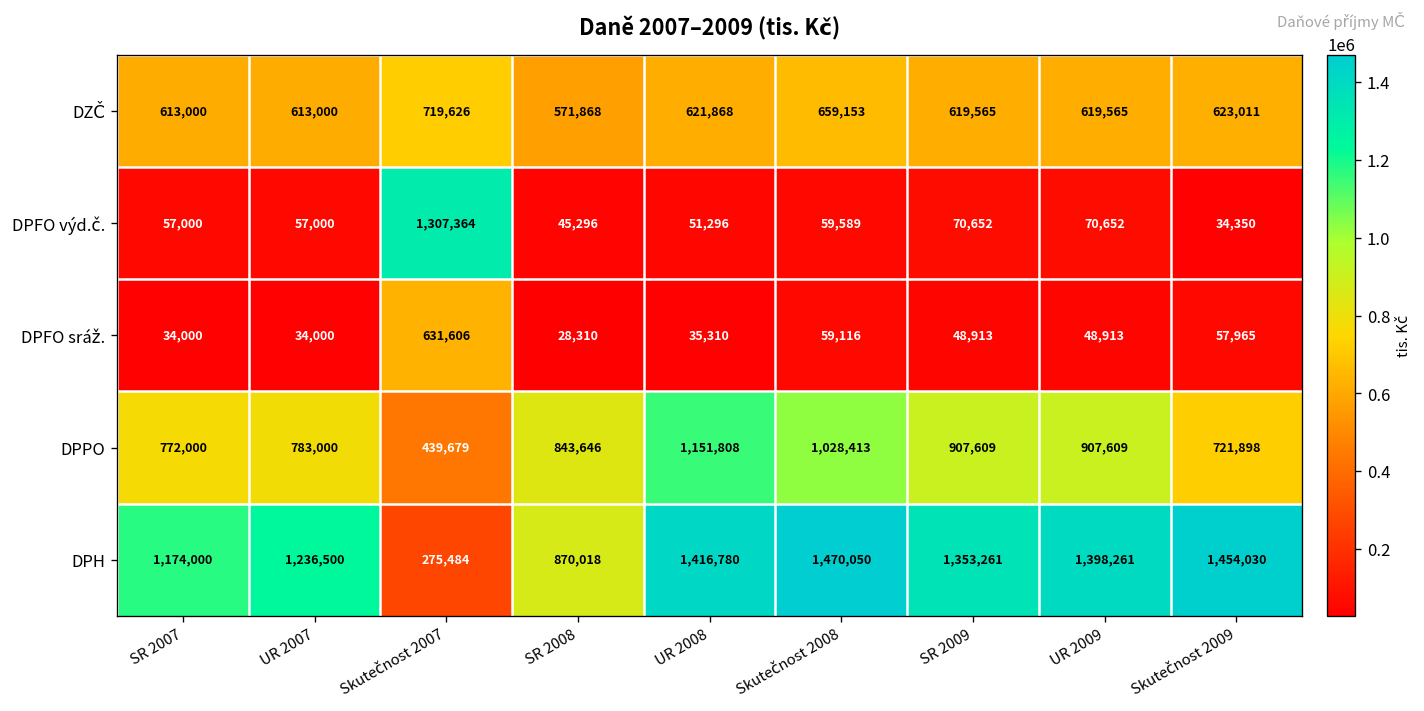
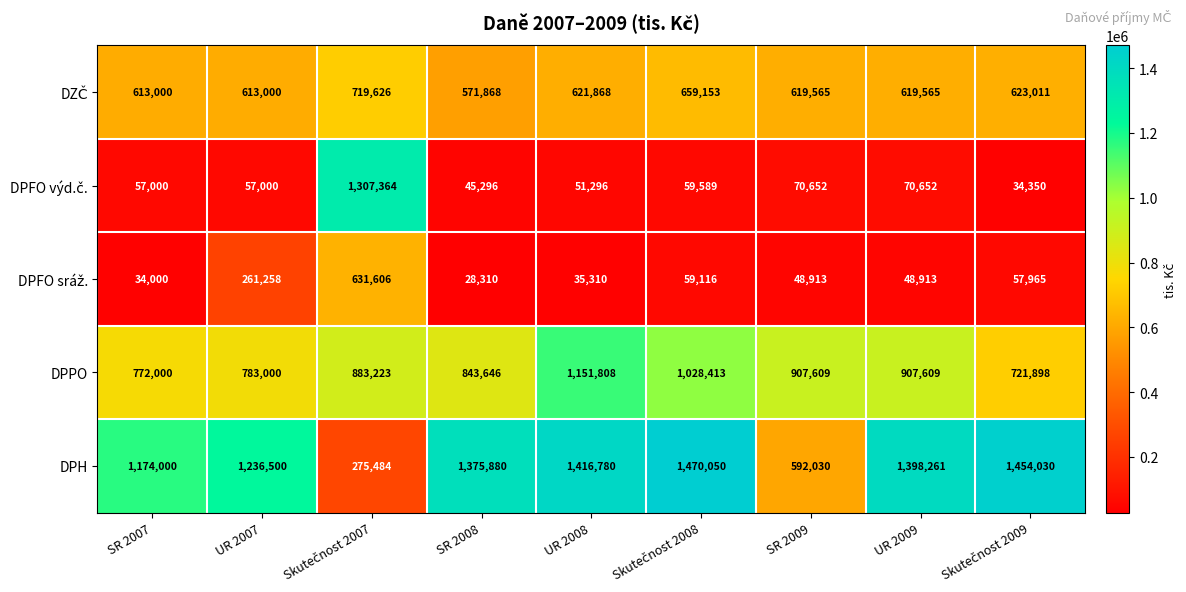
  {
    "DZČ": {
      "SR 2007": "613,000",
      "UR 2007": "613,000",
      "Skutečnost 2007": "719,626",
      "SR 2008": "571,868",
      "UR 2008": "621,868",
      "Skutečnost 2008": "659,153",
      "SR 2009": "619,565",
      "UR 2009": "619,565",
      "Skutečnost 2009": "623,011"
    },
    "DPFO výd.č.": {
      "SR 2007": "57,000",
      "UR 2007": "57,000",
      "Skutečnost 2007": "1,307,364",
      "SR 2008": "45,296",
      "UR 2008": "51,296",
      "Skutečnost 2008": "59,589",
      "SR 2009": "70,652",
      "UR 2009": "70,652",
      "Skutečnost 2009": "34,350"
    },
    "DPFO sráž.": {
      "SR 2007": "34,000",
-     "UR 2007": "34,000",
+     "UR 2007": "261,258",
      "Skutečnost 2007": "631,606",
      "SR 2008": "28,310",
      "UR 2008": "35,310",
      "Skutečnost 2008": "59,116",
      "SR 2009": "48,913",
      "UR 2009": "48,913",
      "Skutečnost 2009": "57,965"
    },
    "DPPO": {
      "SR 2007": "772,000",
      "UR 2007": "783,000",
-     "Skutečnost 2007": "439,679",
+     "Skutečnost 2007": "883,223",
      "SR 2008": "843,646",
      "UR 2008": "1,151,808",
      "Skutečnost 2008": "1,028,413",
      "SR 2009": "907,609",
      "UR 2009": "907,609",
      "Skutečnost 2009": "721,898"
    },
    "DPH": {
      "SR 2007": "1,174,000",
      "UR 2007": "1,236,500",
      "Skutečnost 2007": "275,484",
-     "SR 2008": "870,018",
+     "SR 2008": "1,375,880",
      "UR 2008": "1,416,780",
      "Skutečnost 2008": "1,470,050",
-     "SR 2009": "1,353,261",
+     "SR 2009": "592,030",
      "UR 2009": "1,398,261",
      "Skutečnost 2009": "1,454,030"
    }
  }
